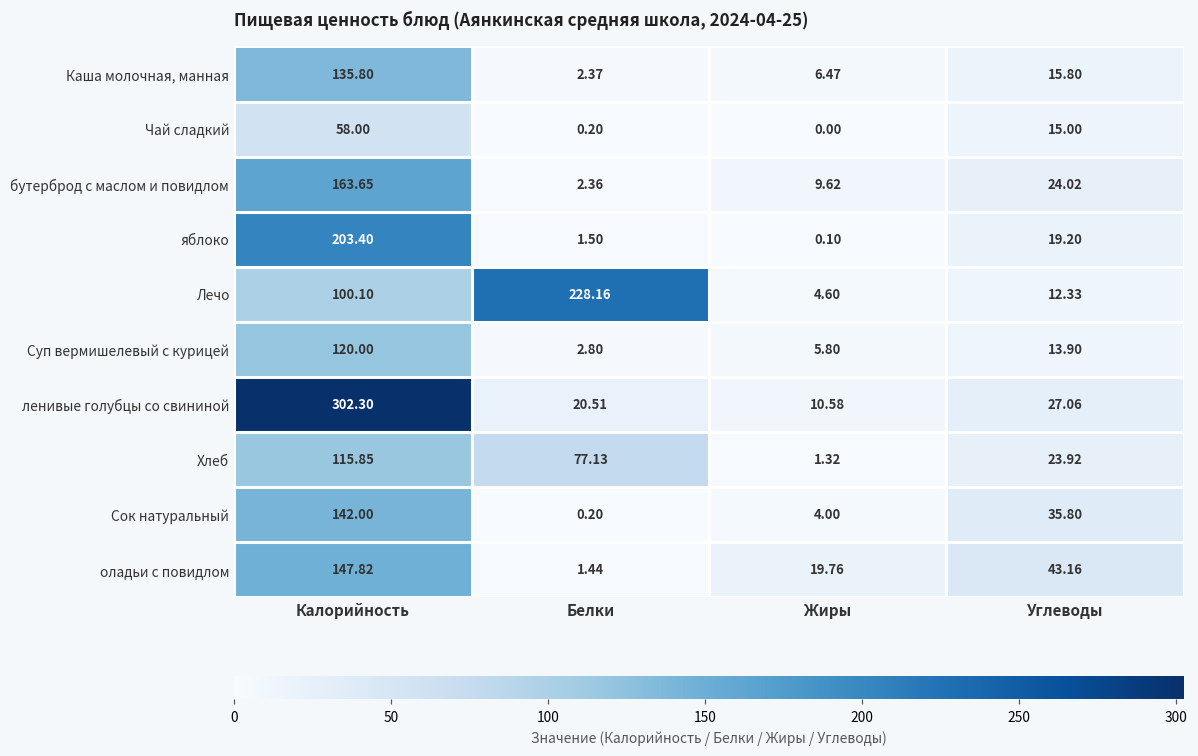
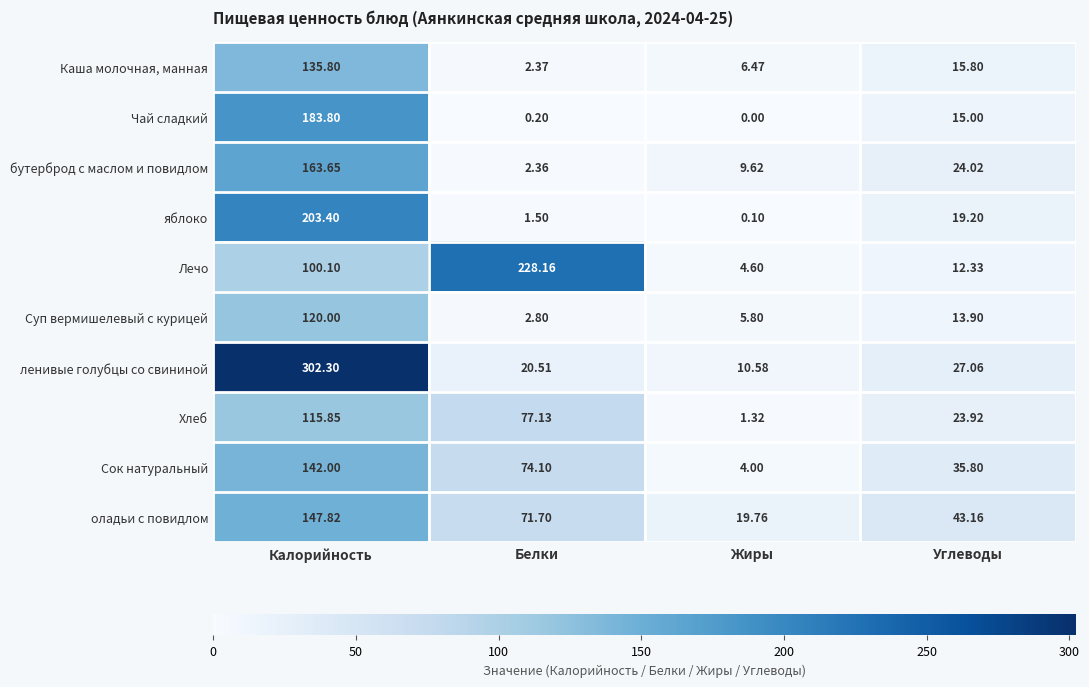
  {
    "Каша молочная, манная": {
      "Калорийность": 135.80,
      "Белки": 2.37,
      "Жиры": 6.47,
      "Углеводы": 15.80
    },
    "Чай сладкий": {
-     "Калорийность": 58.00,
+     "Калорийность": 183.80,
      "Белки": 0.20,
      "Жиры": 0.00,
      "Углеводы": 15.00
    },
    "бутерброд с маслом и повидлом": {
      "Калорийность": 163.65,
      "Белки": 2.36,
      "Жиры": 9.62,
      "Углеводы": 24.02
    },
    "яблоко": {
      "Калорийность": 203.40,
      "Белки": 1.50,
      "Жиры": 0.10,
      "Углеводы": 19.20
    },
    "Лечо": {
      "Калорийность": 100.10,
      "Белки": 228.16,
      "Жиры": 4.60,
      "Углеводы": 12.33
    },
    "Суп вермишелевый с курицей": {
      "Калорийность": 120.00,
      "Белки": 2.80,
      "Жиры": 5.80,
      "Углеводы": 13.90
    },
    "ленивые голубцы со свининой": {
      "Калорийность": 302.30,
      "Белки": 20.51,
      "Жиры": 10.58,
      "Углеводы": 27.06
    },
    "Хлеб": {
      "Калорийность": 115.85,
      "Белки": 77.13,
      "Жиры": 1.32,
      "Углеводы": 23.92
    },
    "Сок натуральный": {
      "Калорийность": 142.00,
-     "Белки": 0.20,
+     "Белки": 74.10,
      "Жиры": 4.00,
      "Углеводы": 35.80
    },
    "оладьи с повидлом": {
      "Калорийность": 147.82,
-     "Белки": 1.44,
+     "Белки": 71.70,
      "Жиры": 19.76,
      "Углеводы": 43.16
    }
  }
